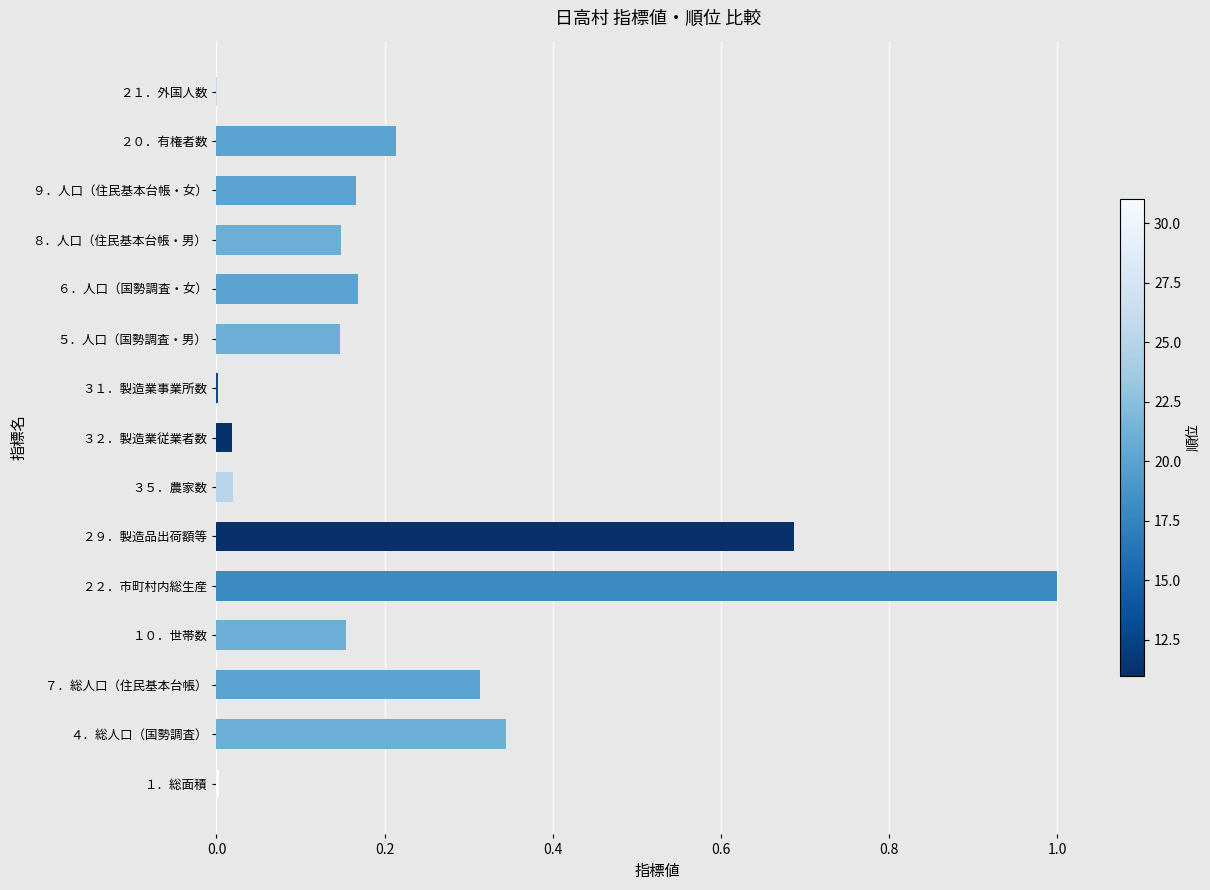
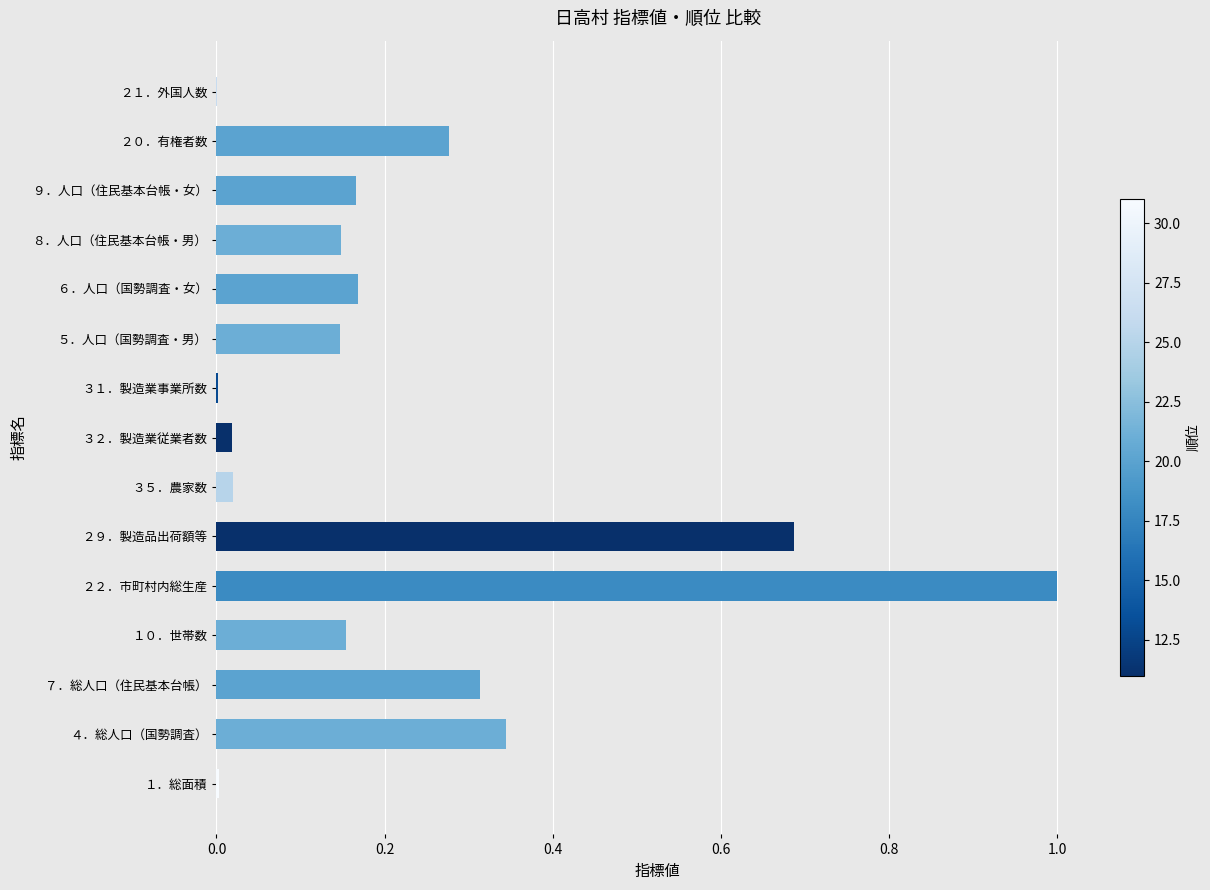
  {
-   "２０．有権者数": 0.21,
+   "２０．有権者数": 0.28,
    "９．人口（住民基本台帳・女）": 0.17,
    "８．人口（住民基本台帳・男）": 0.15,
    "６．人口（国勢調査・女）": 0.17,
    "５．人口（国勢調査・男）": 0.15,
    "３２．製造業従業者数": 0.02,
    "３５．農家数": 0.02,
    "２９．製造品出荷額等": 0.69,
    "２２．市町村内総生産": 1.00,
    "１０．世帯数": 0.15,
    "７．総人口（住民基本台帳）": 0.31,
    "４．総人口（国勢調査）": 0.34
  }
